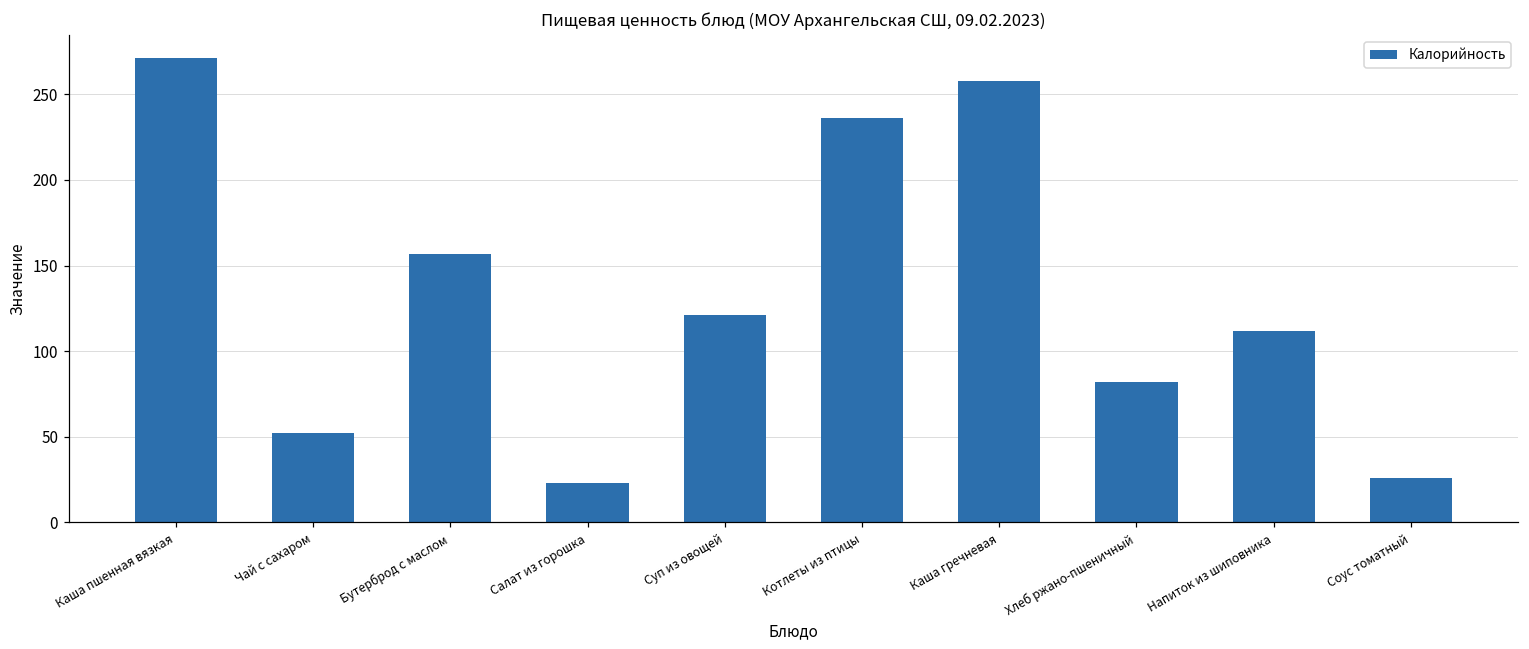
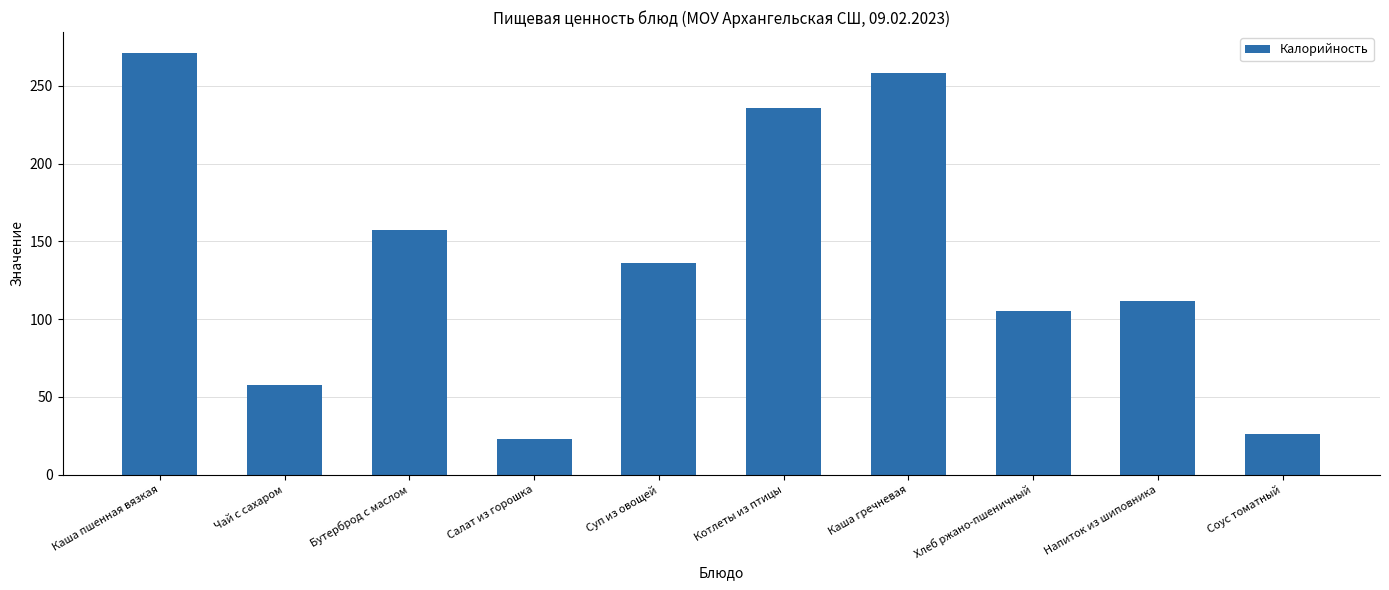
  {
    "Каша пшенная вязкая": 271,
-   "Чай с сахаром": 52,
+   "Чай с сахаром": 58,
    "Бутерброд с маслом": 157,
    "Салат из горошка": 23,
-   "Суп из овощей": 121,
+   "Суп из овощей": 136,
    "Котлеты из птицы": 236,
    "Каша гречневая": 258,
-   "Хлеб ржано-пшеничный": 82,
+   "Хлеб ржано-пшеничный": 105,
    "Напиток из шиповника": 112,
    "Соус томатный": 26
  }
